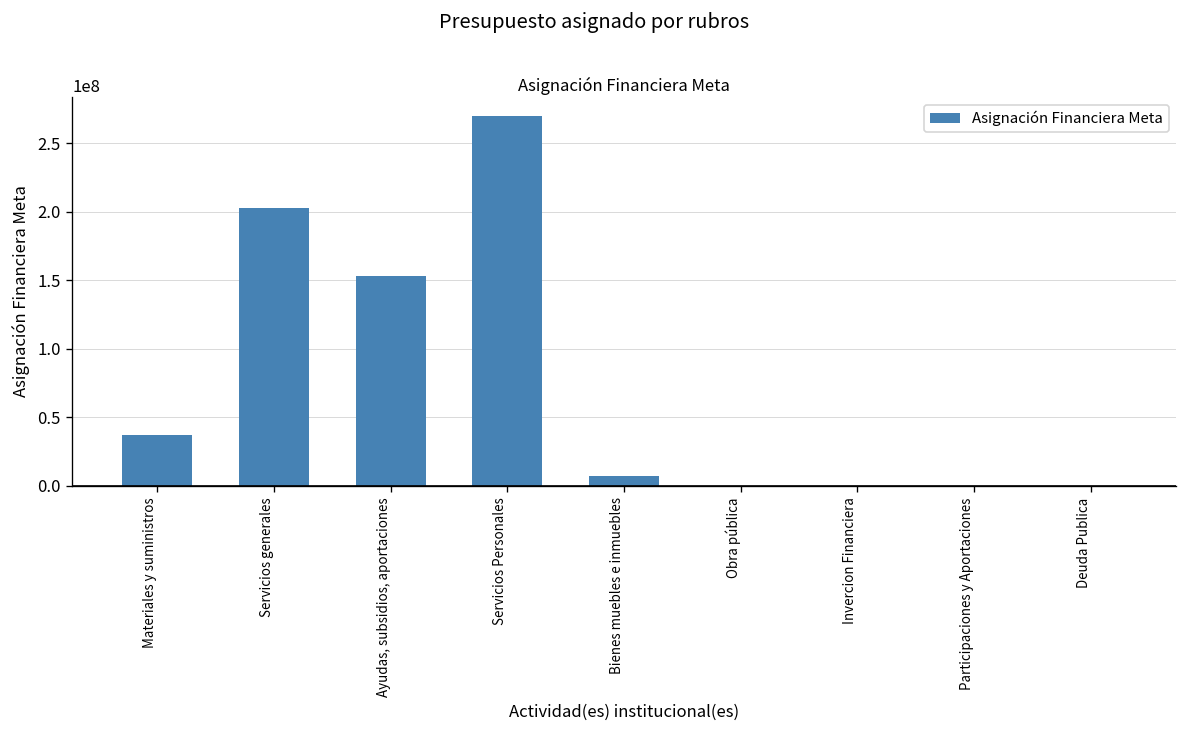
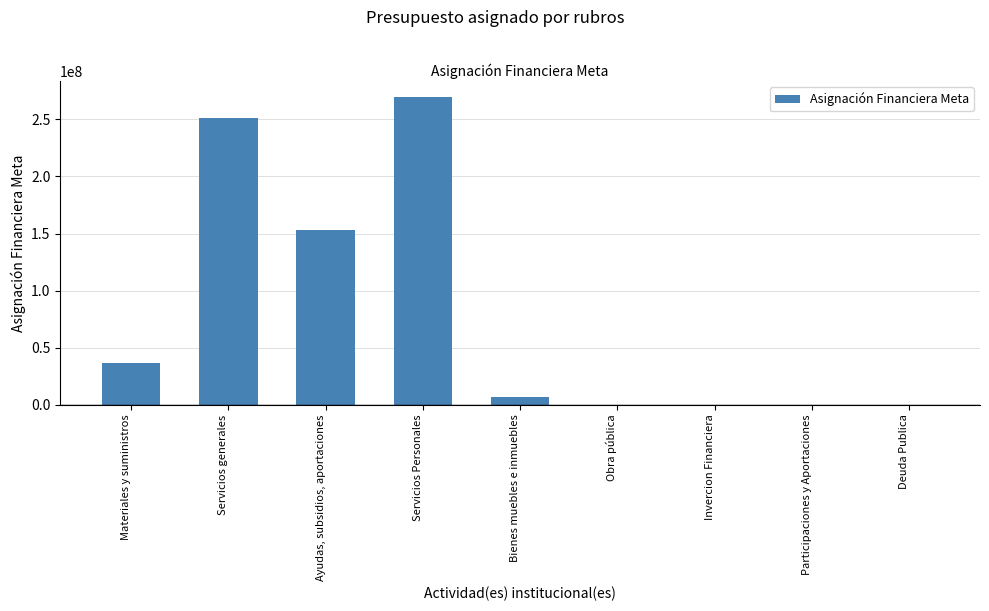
  {
    "Materiales y suministros": 37000000,
-   "Servicios generales": 203000000,
+   "Servicios generales": 251000000,
    "Ayudas, subsidios, aportaciones": 153000000,
    "Servicios Personales": 270000000,
    "Bienes muebles e inmuebles": 7000000,
    "Obra pública": 0,
    "Invercion Financiera": 0,
    "Participaciones y Aportaciones": 0,
    "Deuda Publica": 0
  }
